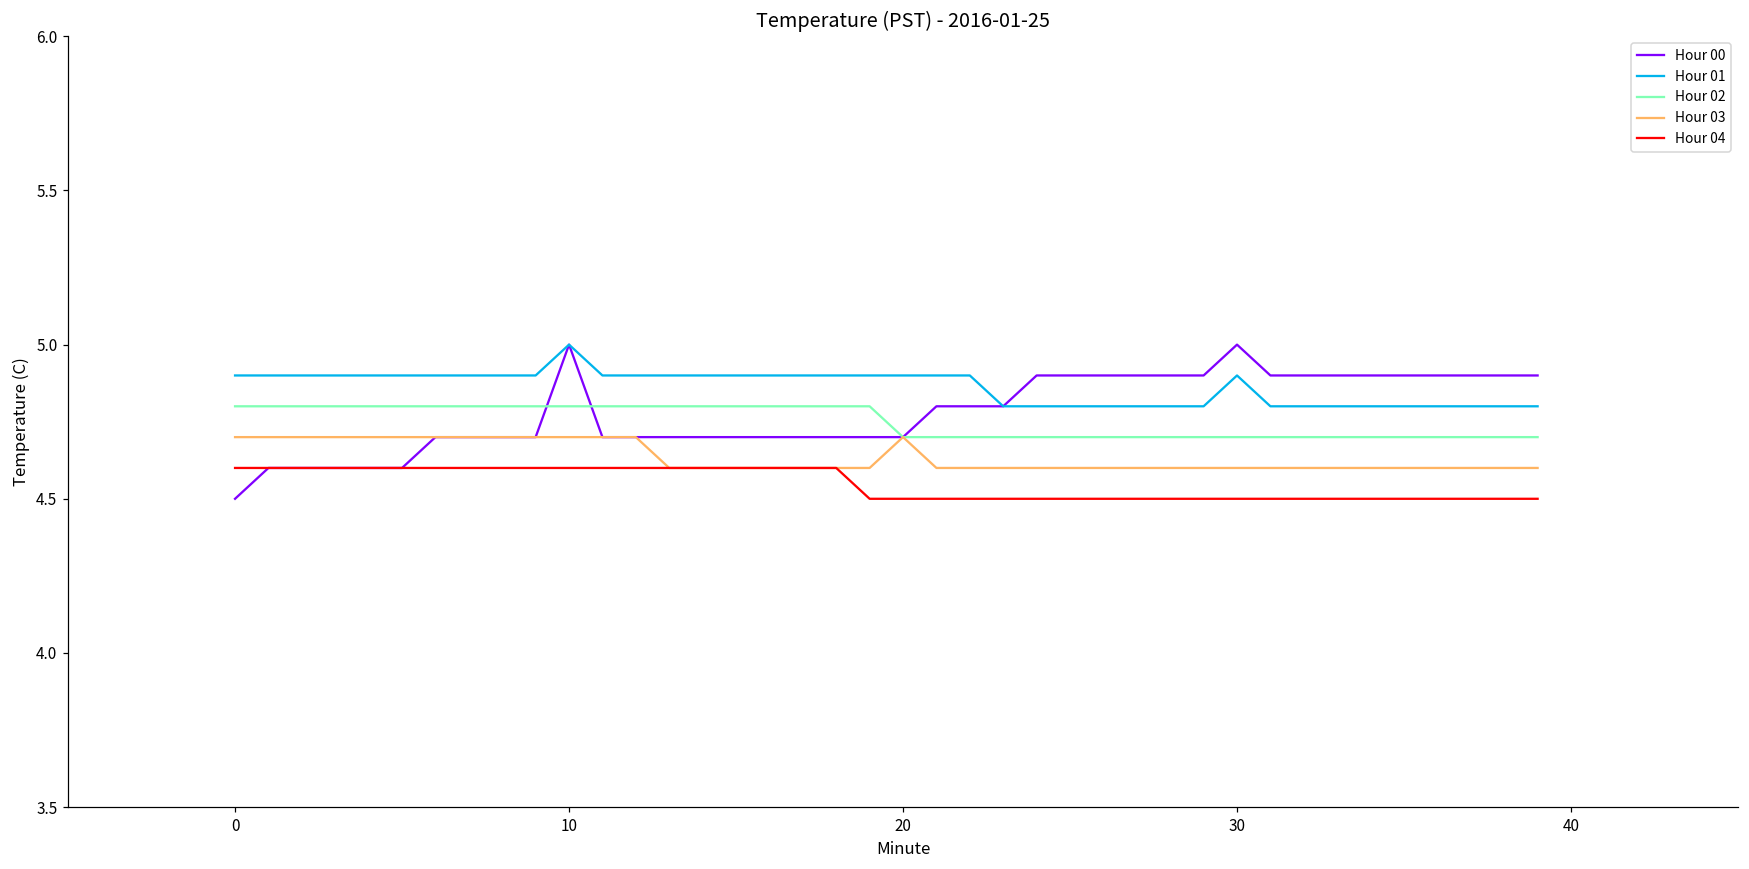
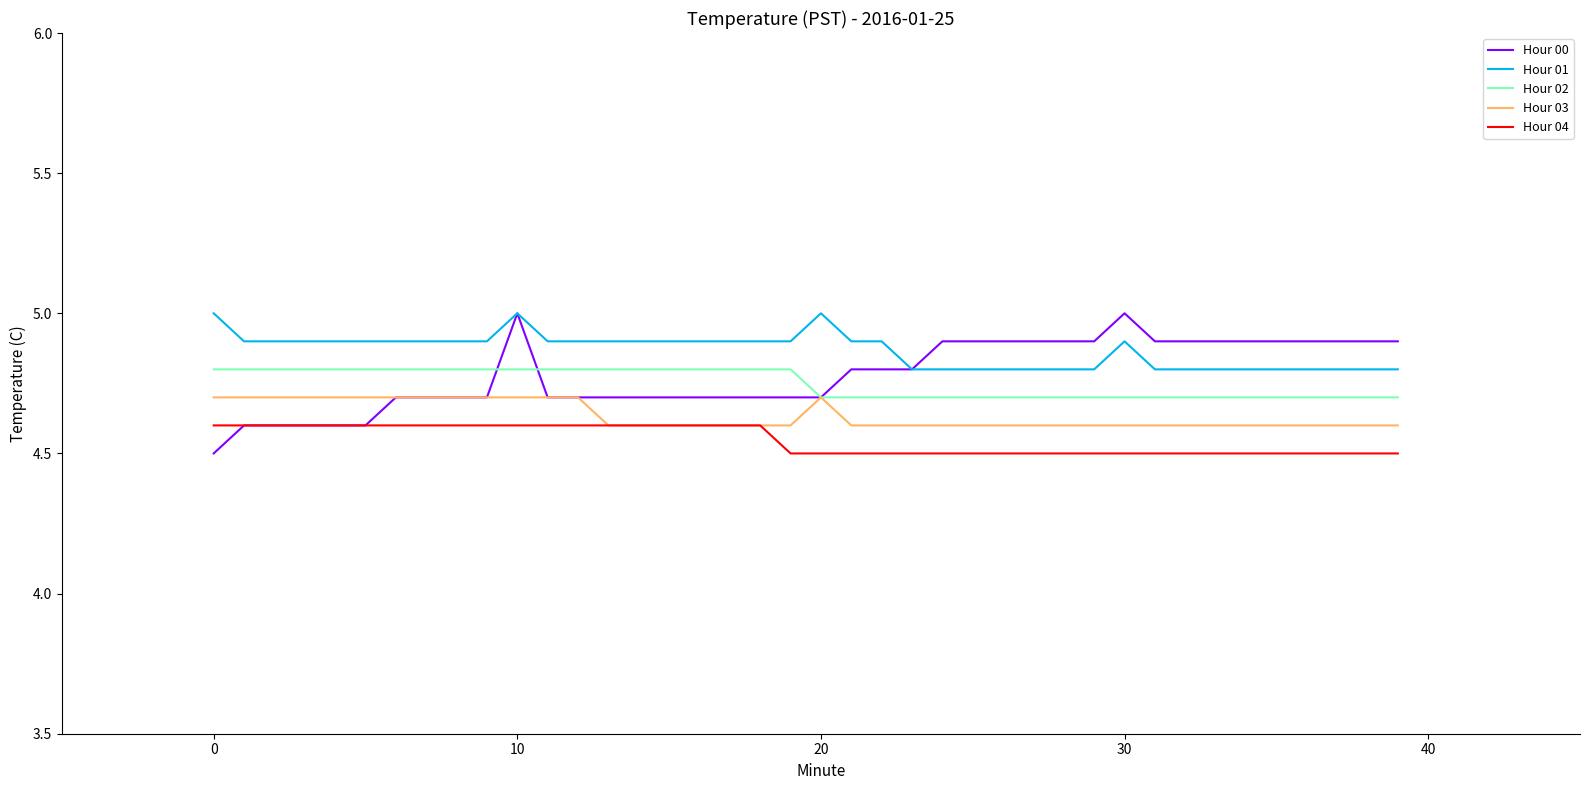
  {
    "Hour 00": {
      "0": 4.5,
      "30": 5.0
    },
    "Hour 01": {
-     "0": 4.9,
-     "20": 4.9,
+     "0": 5.0,
+     "20": 5.0,
      "30": 4.9
    },
    "Hour 02": {
      "0": 4.8,
      "10": 4.8,
      "30": 4.7
    },
    "Hour 03": {
      "0": 4.7,
      "10": 4.7,
      "30": 4.6
    },
    "Hour 04": {
      "0": 4.6,
      "10": 4.6,
      "20": 4.5,
      "30": 4.5
    }
  }
